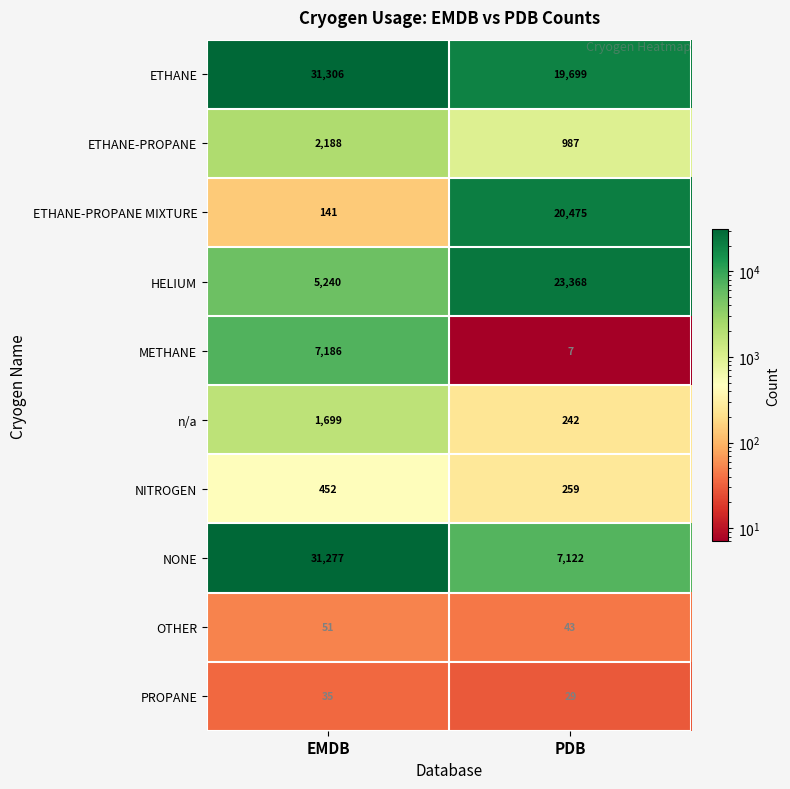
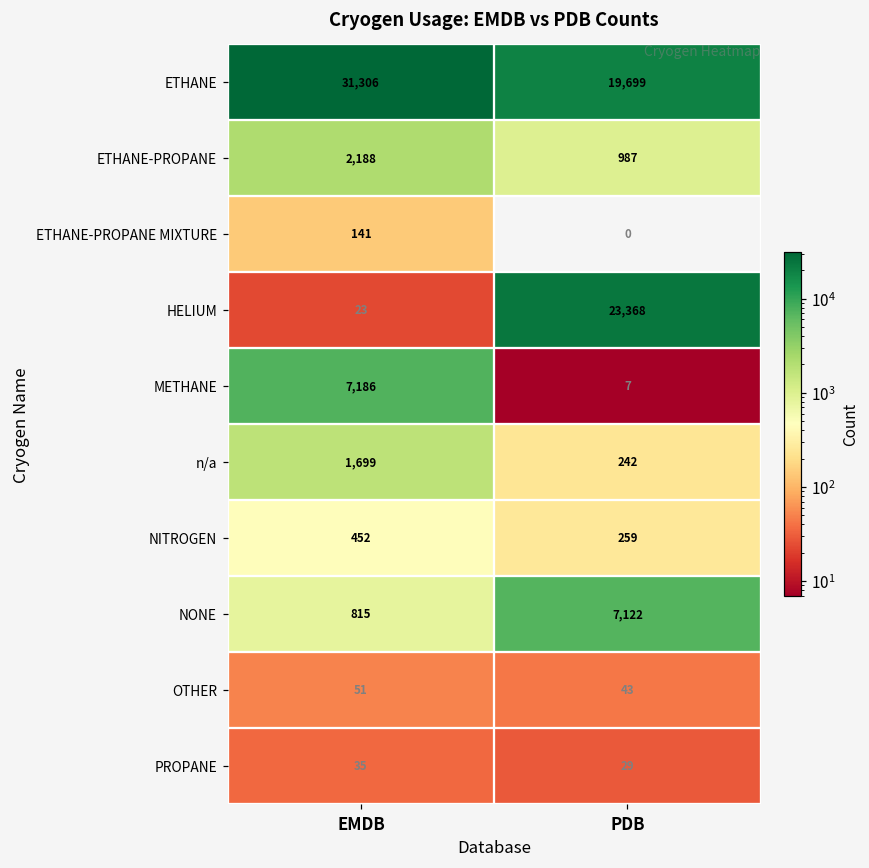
  {
    "ETHANE": {
      "EMDB": "31,306"
    },
    "ETHANE-PROPANE": {
      "EMDB": "2,188",
      "PDB": "987"
    },
    "ETHANE-PROPANE MIXTURE": {
      "EMDB": "141",
-     "PDB": "20,475"
+     "PDB": "0"
    },
    "HELIUM": {
-     "EMDB": "5,240",
+     "EMDB": "23",
      "PDB": "23,368"
    },
    "METHANE": {
      "EMDB": "7,186",
      "PDB": "7"
    },
    "n/a": {
      "EMDB": "1,699",
      "PDB": "242"
    },
    "NITROGEN": {
      "EMDB": "452",
      "PDB": "259"
    },
    "NONE": {
-     "EMDB": "31,277",
+     "EMDB": "815",
      "PDB": "7,122"
    },
    "OTHER": {
      "EMDB": "51",
      "PDB": "43"
    },
    "PROPANE": {
      "EMDB": "35",
      "PDB": "29"
    }
  }
